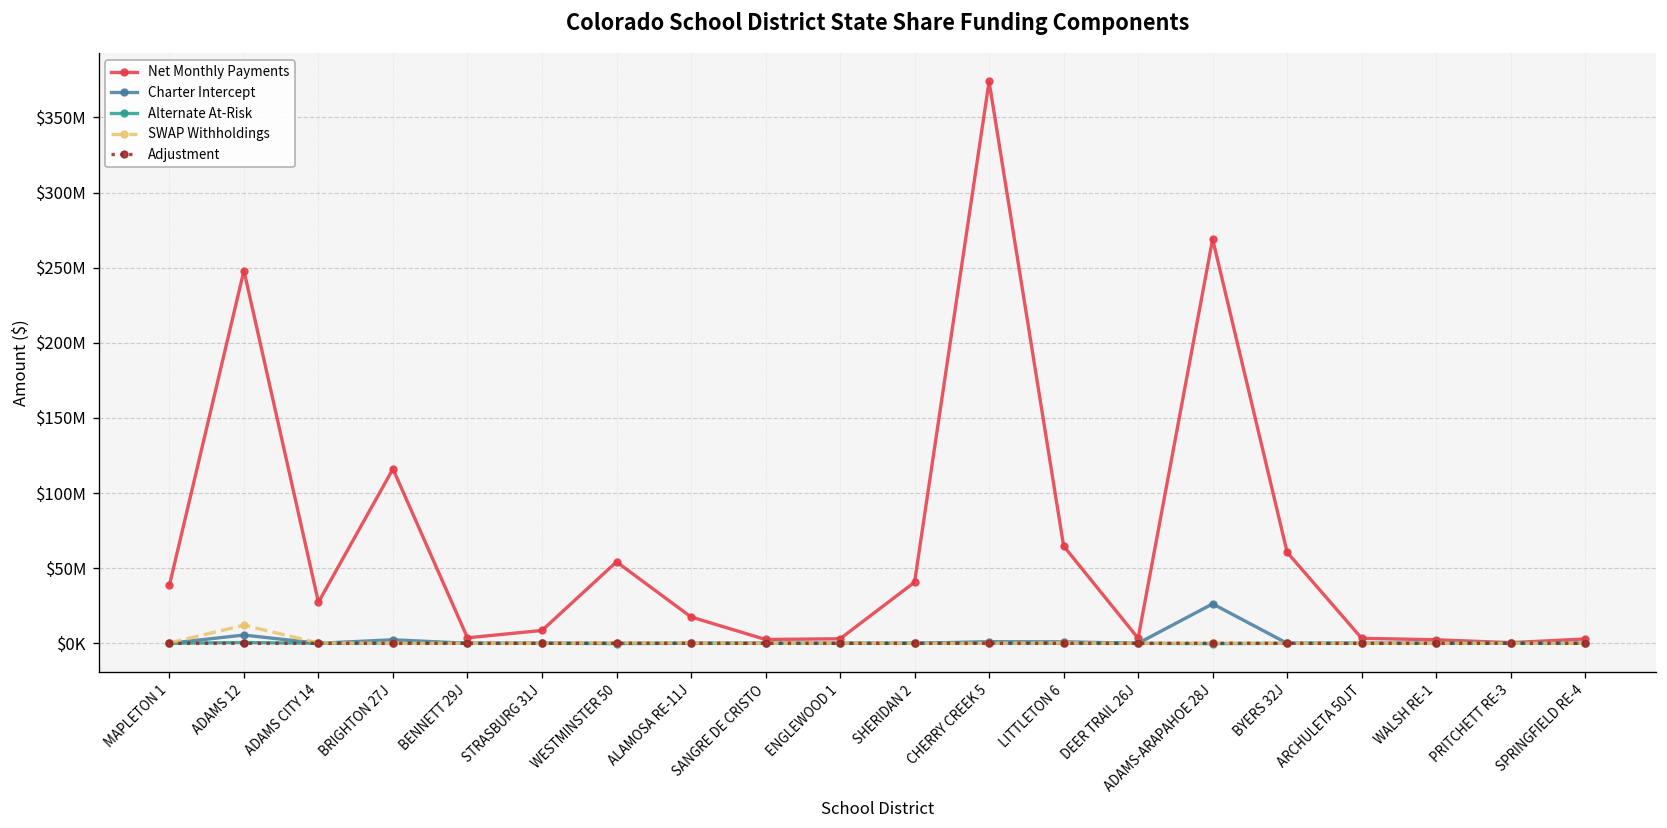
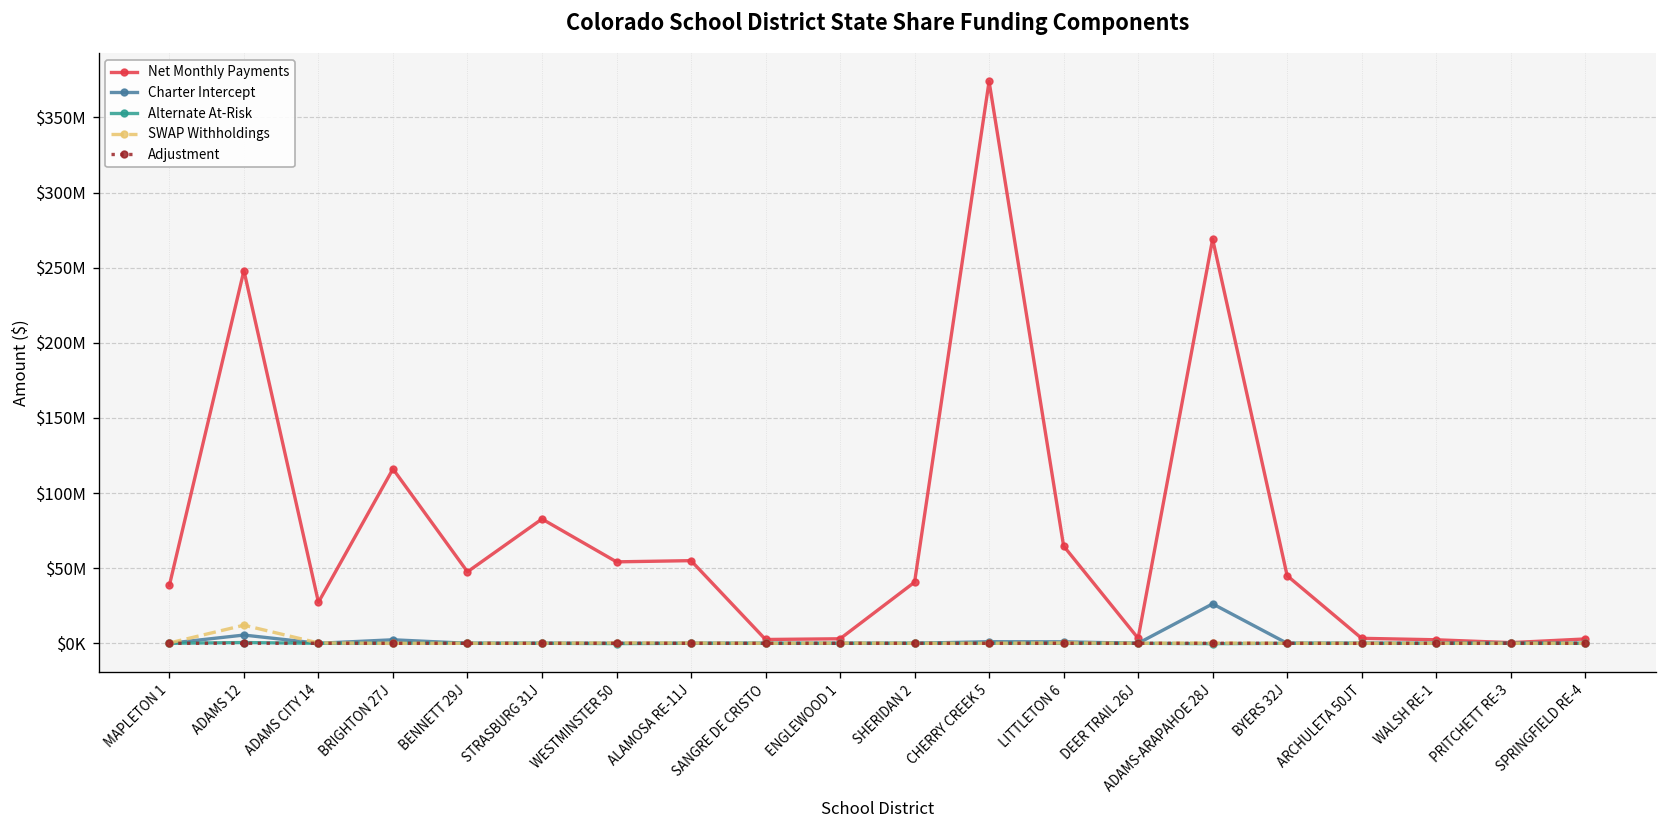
  {
    "Net Monthly Payments": {
      "MAPLETON 1": "$39000000",
      "ADAMS 12": "$248000000",
      "ADAMS CITY 14": "$27000000",
      "BRIGHTON 27J": "$116000000",
-     "BENNETT 29J": "$4000000",
-     "STRASBURG 31J": "$9000000",
+     "BENNETT 29J": "$48000000",
+     "STRASBURG 31J": "$83000000",
      "WESTMINSTER 50": "$54000000",
-     "ALAMOSA RE-11J": "$18000000",
+     "ALAMOSA RE-11J": "$55000000",
      "SANGRE DE CRISTO": "$3000000",
      "ENGLEWOOD 1": "$3000000",
      "SHERIDAN 2": "$41000000",
      "CHERRY CREEK 5": "$374000000",
      "LITTLETON 6": "$65000000",
      "DEER TRAIL 26J": "$3000000",
      "ADAMS-ARAPAHOE 28J": "$269000000",
-     "BYERS 32J": "$61000000",
+     "BYERS 32J": "$45000000",
      "ARCHULETA 50JT": "$3000000",
      "WALSH RE-1": "$2000000",
      "SPRINGFIELD RE-4": "$3000000"
    },
    "Charter Intercept": {
      "ADAMS 12": "$5000000",
      "BRIGHTON 27J": "$2000000",
      "ADAMS-ARAPAHOE 28J": "$26000000"
    },
    "SWAP Withholdings": {
      "ADAMS 12": "$12000000"
    }
  }
